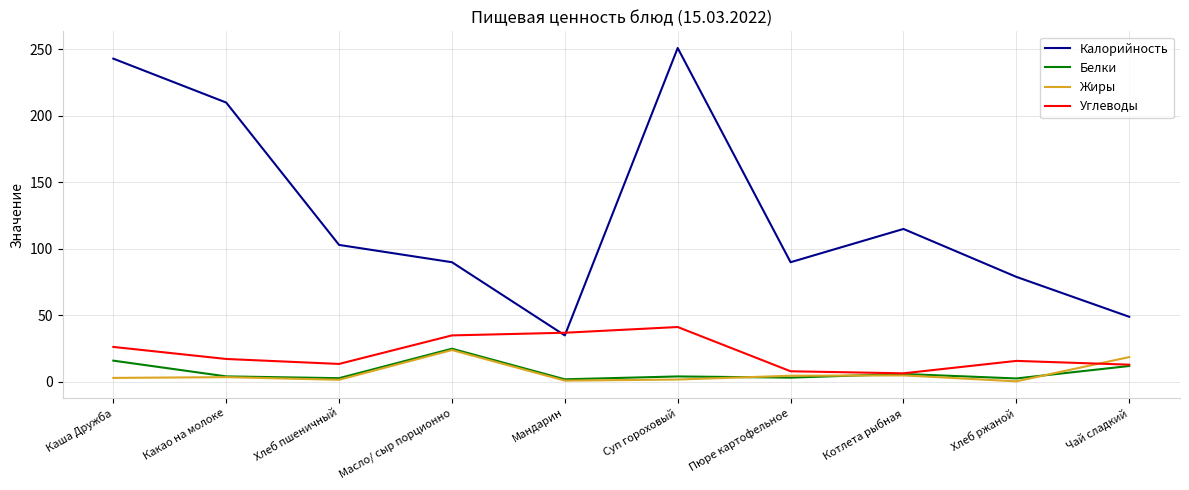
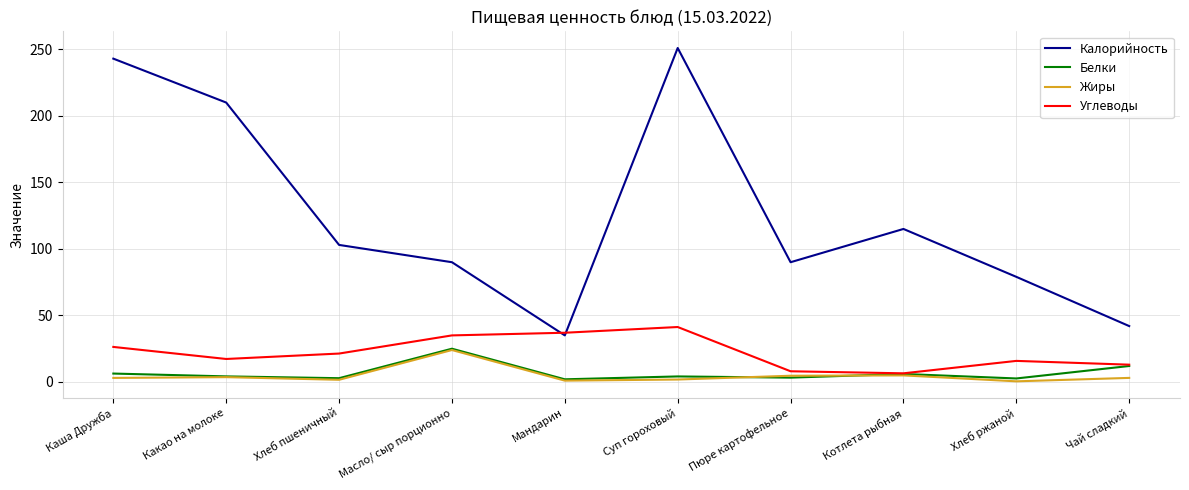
  {
    "Калорийность": {
      "Каша Дружба": 243,
      "Какао на молоке": 210,
      "Хлеб пшеничный": 103,
      "Масло/ сыр порционно": 90,
      "Мандарин": 35,
      "Суп гороховый": 251,
      "Пюре картофельное": 90,
      "Котлета рыбная": 115,
      "Хлеб ржаной": 79,
-     "Чай сладкий": 49
+     "Чай сладкий": 42
    },
    "Белки": {
-     "Каша Дружба": 16,
+     "Каша Дружба": 6,
      "Суп гороховый": 4,
      "Хлеб ржаной": 3
    },
    "Жиры": {
      "Каша Дружба": 3,
      "Суп гороховый": 2,
      "Хлеб ржаной": 0,
-     "Чай сладкий": 19
+     "Чай сладкий": 3
    },
    "Углеводы": {
      "Каша Дружба": 26,
      "Какао на молоке": 17,
-     "Хлеб пшеничный": 14,
+     "Хлеб пшеничный": 21,
      "Масло/ сыр порционно": 35,
      "Мандарин": 37,
      "Суп гороховый": 41,
      "Пюре картофельное": 8,
      "Хлеб ржаной": 16
    }
  }
